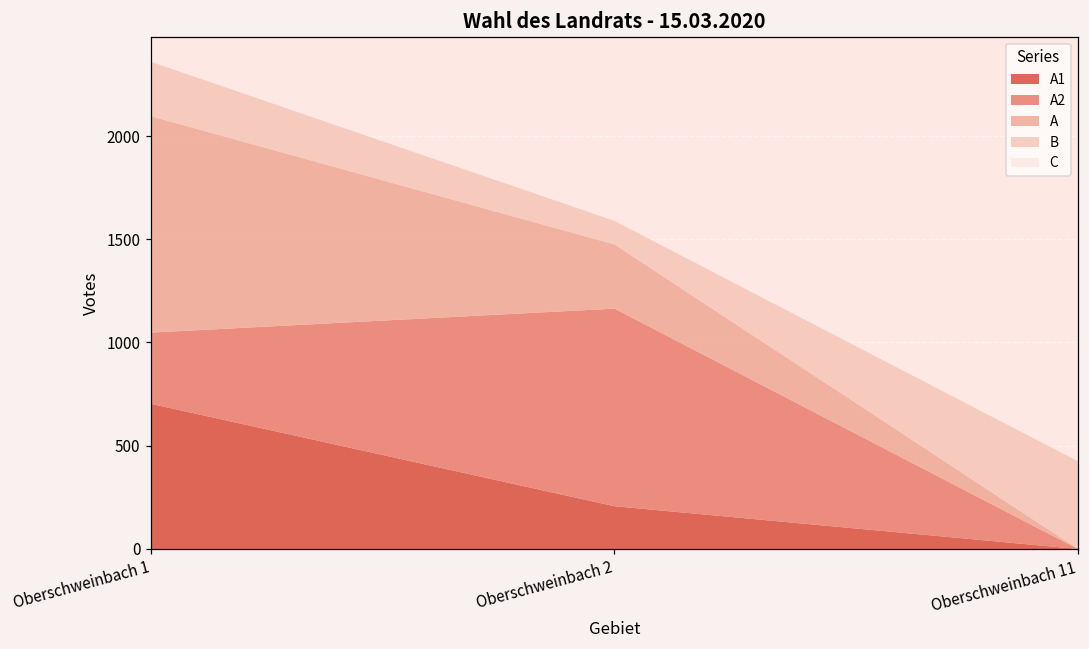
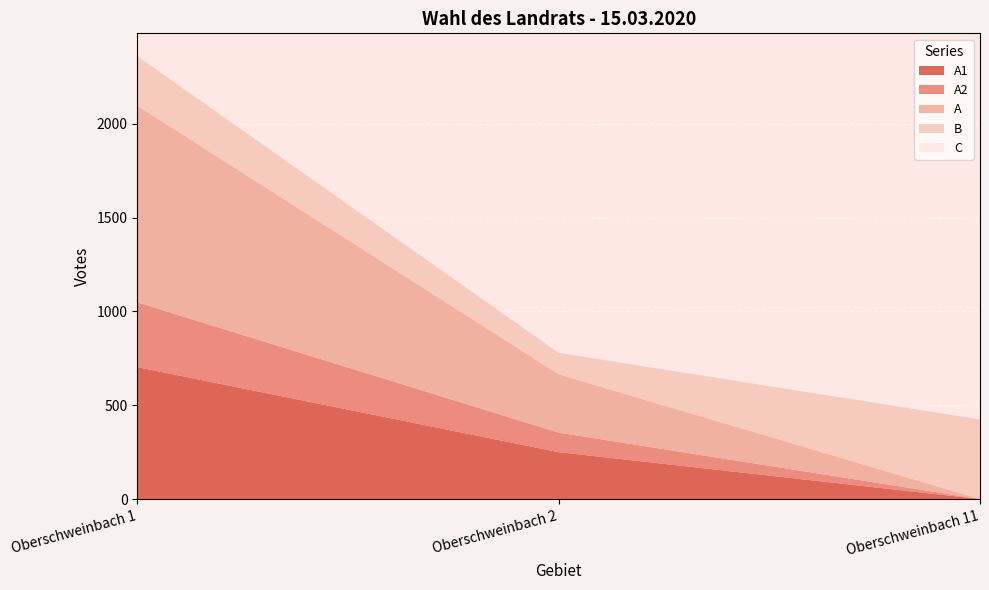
  {
    "A1": {
      "Oberschweinbach 1": 700,
-     "Oberschweinbach 2": 210
+     "Oberschweinbach 2": 250
    },
    "A2": {
      "Oberschweinbach 1": 350,
-     "Oberschweinbach 2": 960
+     "Oberschweinbach 2": 100
    }
  }
